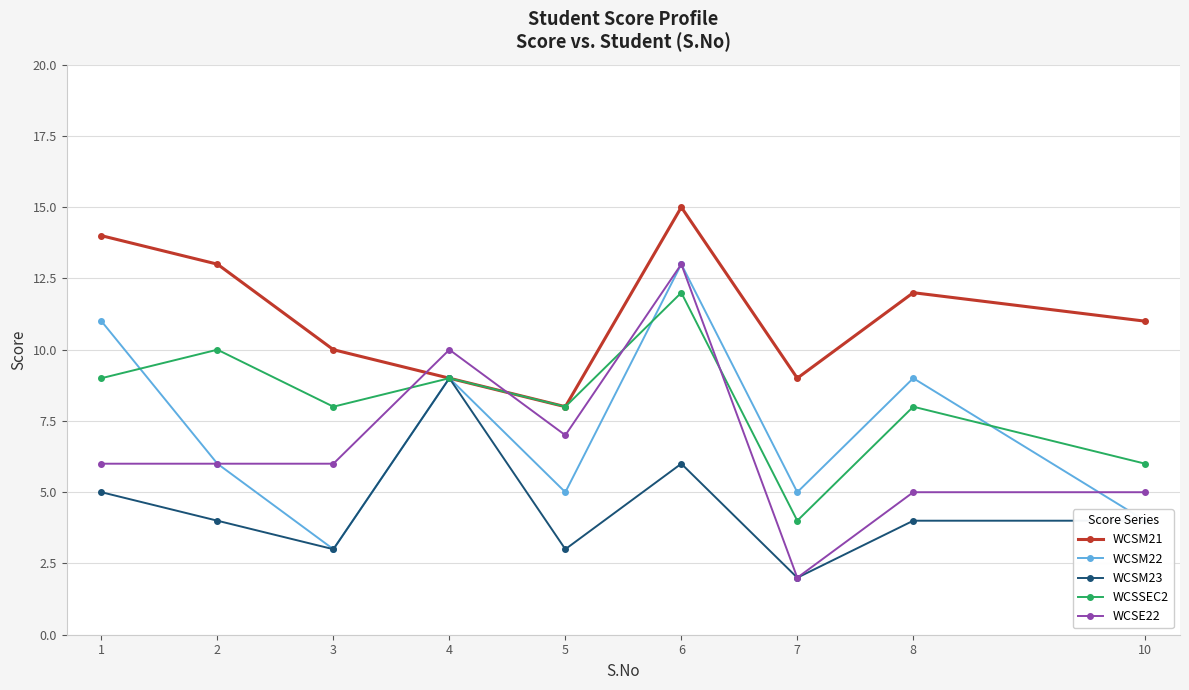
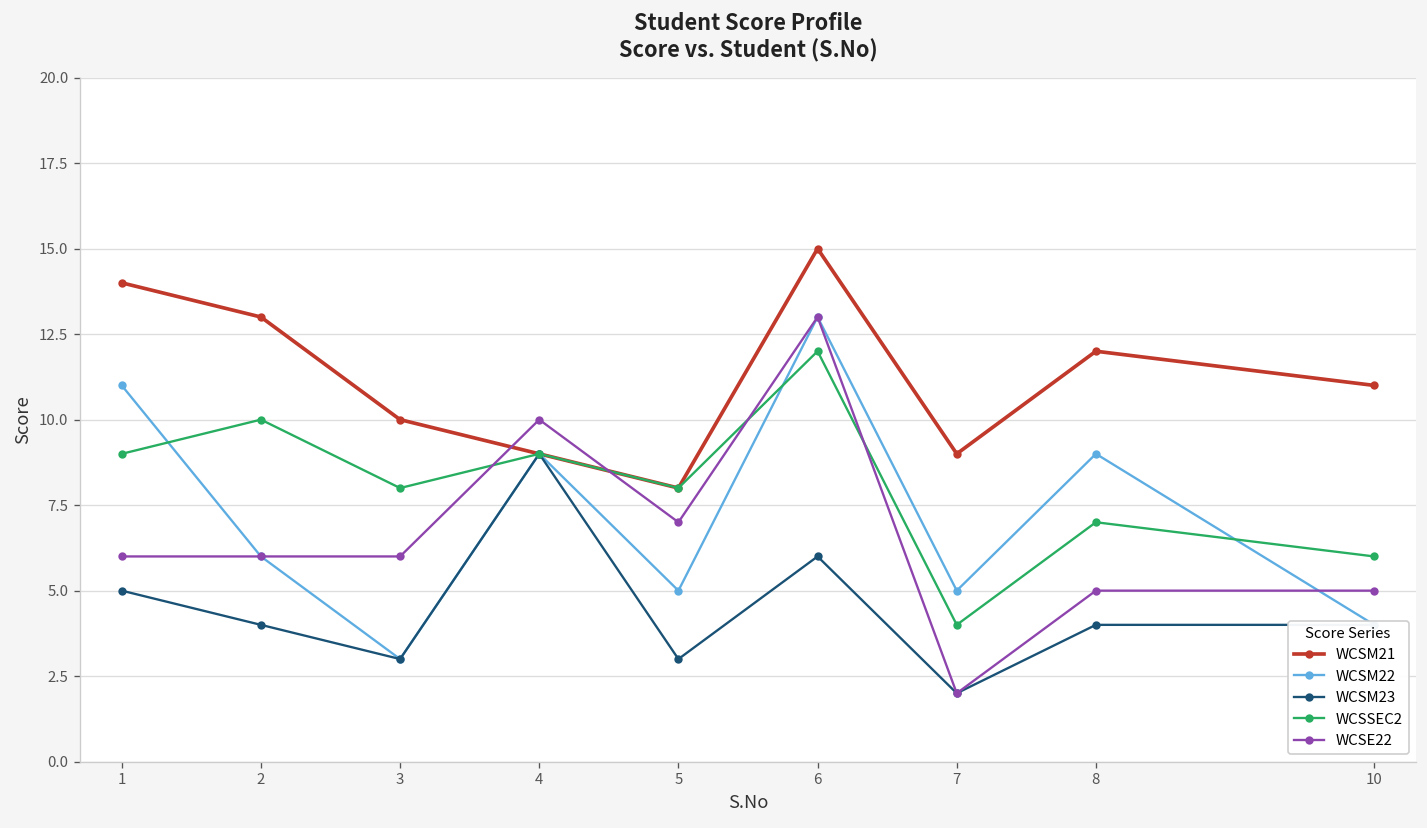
  {
    "WCSM21": {
      "1": 14,
      "2": 13,
      "3": 10,
      "6": 15,
      "7": 9,
      "8": 12,
      "10": 11
    },
    "WCSM22": {
      "1": 11,
      "5": 5,
      "7": 5,
      "8": 9
    },
    "WCSM23": {
      "1": 5,
      "2": 4,
      "5": 3,
      "6": 6,
      "8": 4
    },
    "WCSSEC2": {
      "1": 9,
      "2": 10,
      "3": 8,
      "6": 12,
      "7": 4,
-     "8": 8,
+     "8": 7,
      "10": 6
    },
    "WCSE22": {
      "1": 6,
      "3": 6,
      "4": 10,
      "5": 7,
      "8": 5,
      "10": 5
    }
  }
